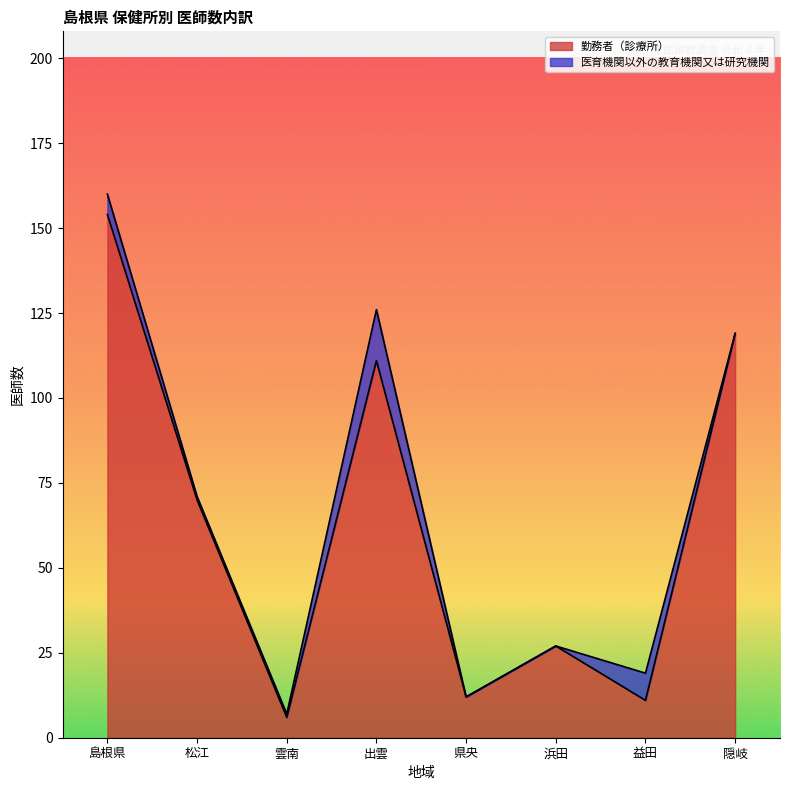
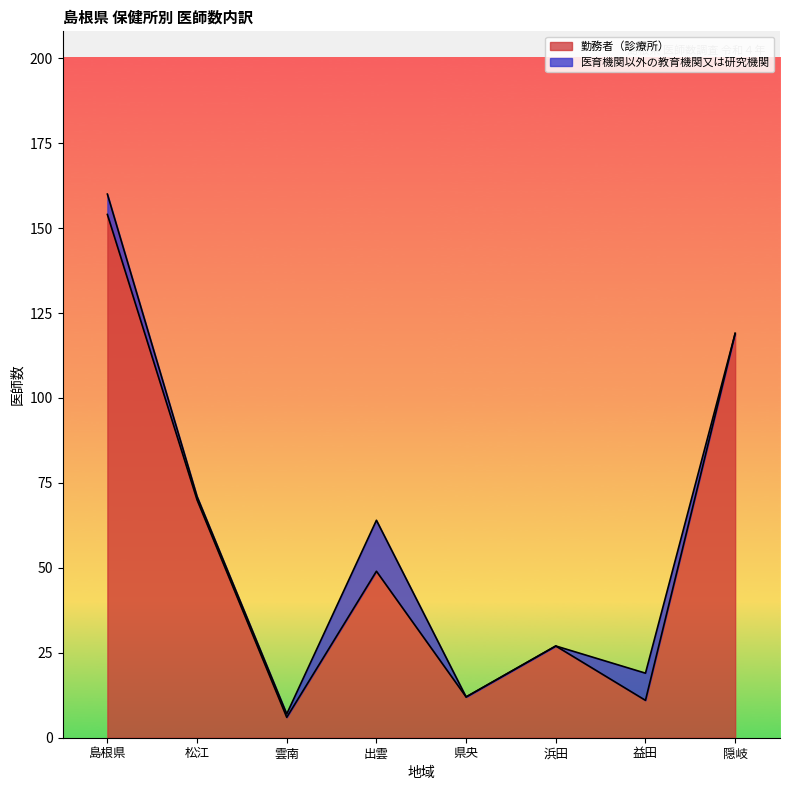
  {
    "勤務者（診療所）": {
      "島根県": 154,
      "松江": 70,
      "雲南": 6,
-     "出雲": 111,
+     "出雲": 49,
      "益田": 11
    },
    "医育機関以外の教育機関又は研究機関": {
      "島根県": 6,
      "松江": 1,
      "雲南": 1,
      "出雲": 15,
      "益田": 8
    }
  }
